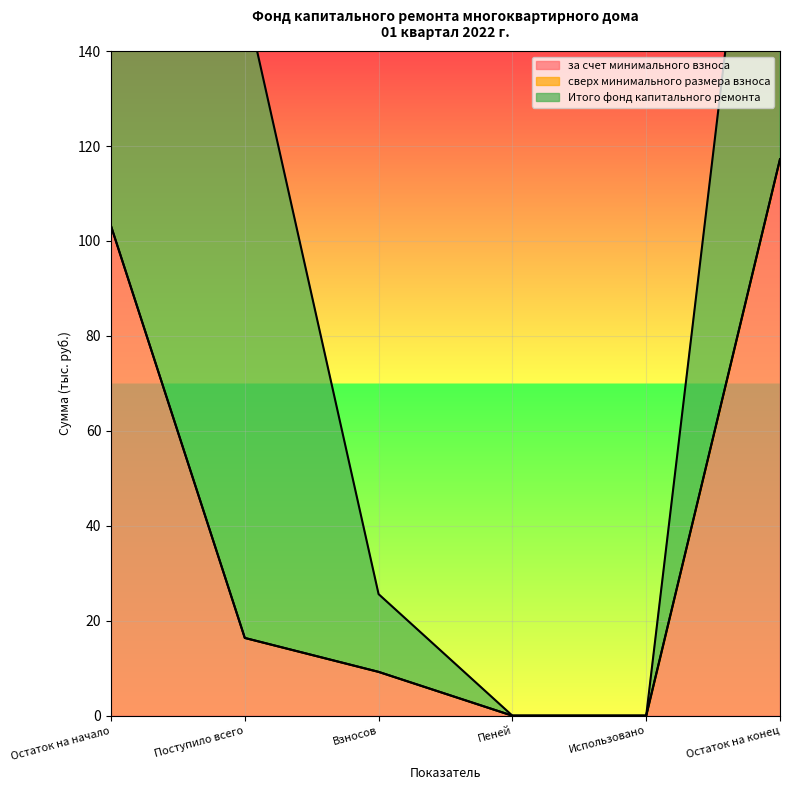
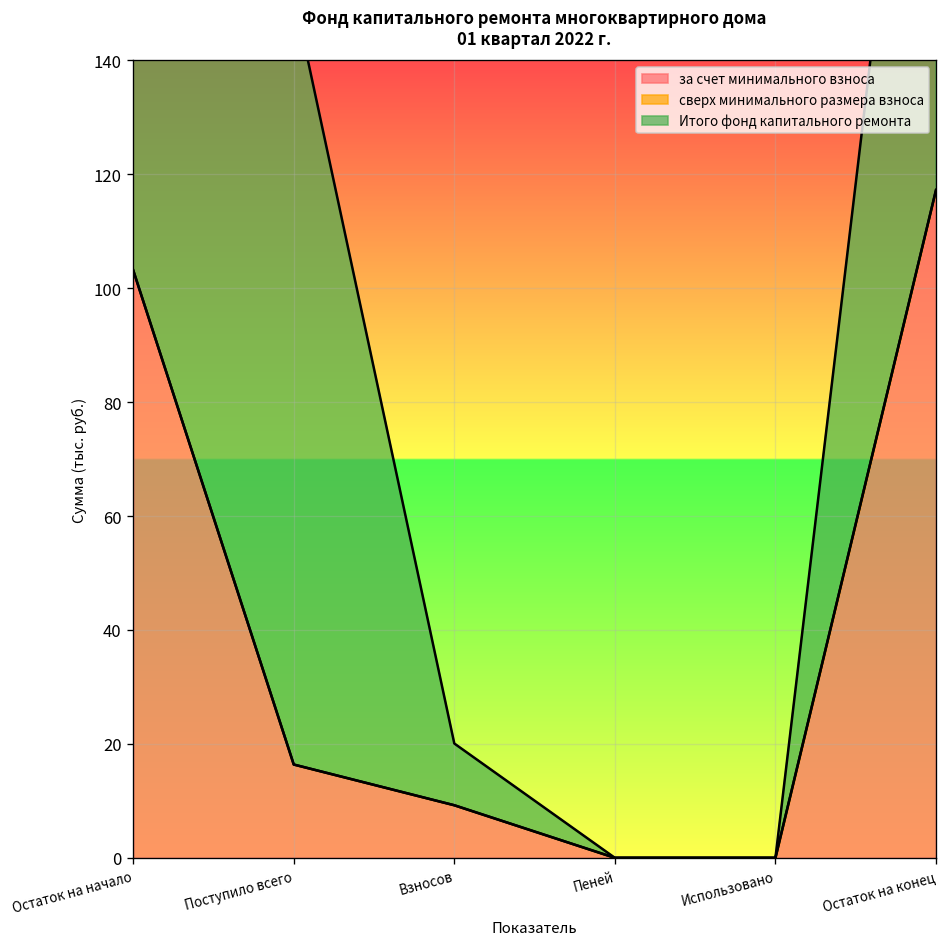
  {
    "сверх минимального размера взноса": {
      "Остаток на начало": 103,
      "Поступило всего": 16,
      "Взносов": 9,
      "Остаток на конец": 117
    },
    "Итого фонд капитального ремонта": {
-     "Взносов": 16
+     "Взносов": 11
    }
  }
